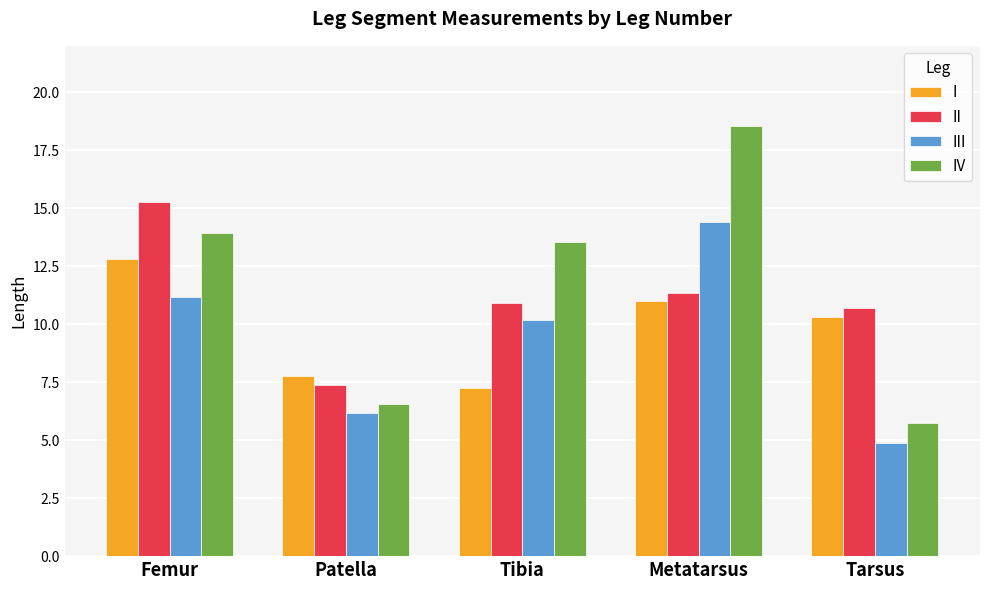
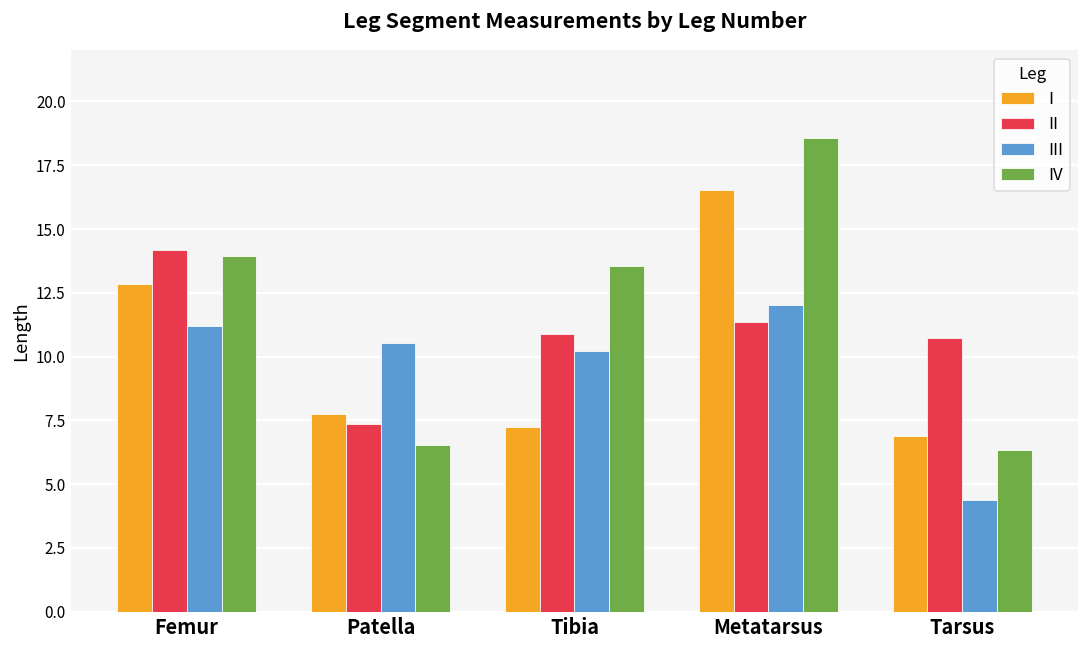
  {
    "I": {
      "Femur": 12.8,
      "Patella": 7.8,
      "Tibia": 7.3,
-     "Metatarsus": 11.0,
-     "Tarsus": 10.3
+     "Metatarsus": 16.5,
+     "Tarsus": 6.9
    },
    "II": {
-     "Femur": 15.3,
+     "Femur": 14.2,
      "Patella": 7.4,
      "Tibia": 10.9,
      "Metatarsus": 11.4,
      "Tarsus": 10.7
    },
    "III": {
      "Femur": 11.2,
-     "Patella": 6.2,
+     "Patella": 10.5,
      "Tibia": 10.2,
-     "Metatarsus": 14.4,
-     "Tarsus": 4.9
+     "Metatarsus": 12.0,
+     "Tarsus": 4.4
    },
    "IV": {
      "Femur": 14.0,
      "Patella": 6.6,
      "Tibia": 13.6,
      "Metatarsus": 18.6,
-     "Tarsus": 5.7
+     "Tarsus": 6.3
    }
  }
